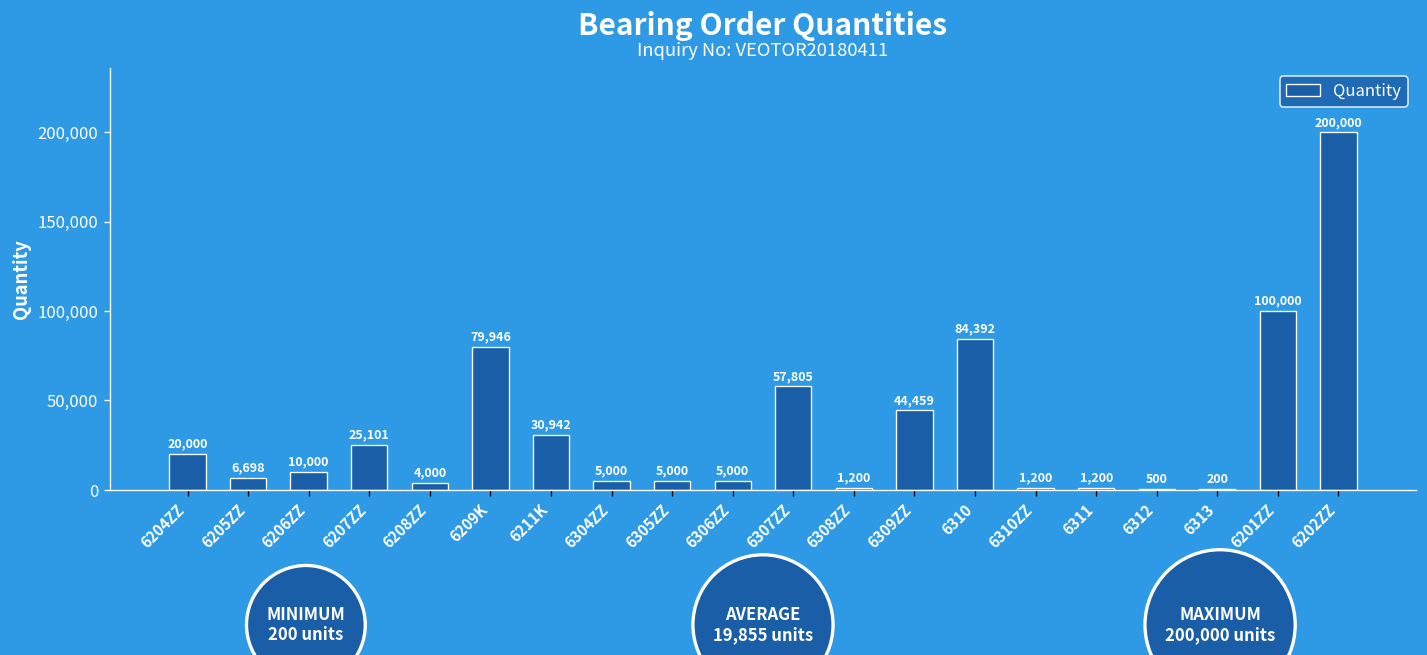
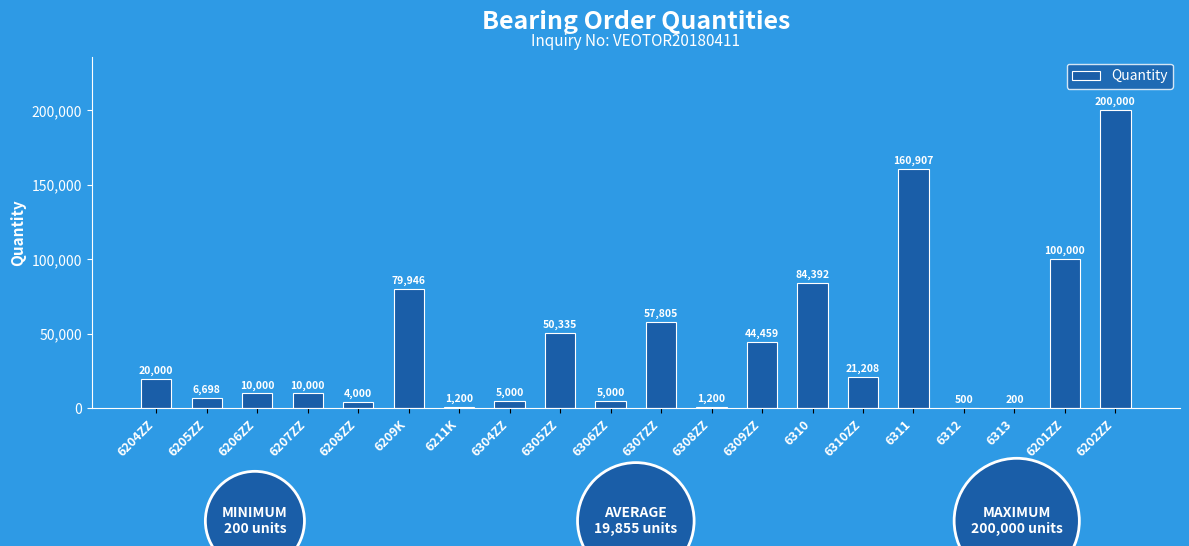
  {
    "6204ZZ": "20,000",
    "6205ZZ": "6,698",
    "6206ZZ": "10,000",
-   "6207ZZ": "25,101",
+   "6207ZZ": "10,000",
    "6208ZZ": "4,000",
    "6209K": "79,946",
-   "6211K": "30,942",
+   "6211K": "1,200",
    "6304ZZ": "5,000",
-   "6305ZZ": "5,000",
+   "6305ZZ": "50,335",
    "6306ZZ": "5,000",
    "6307ZZ": "57,805",
    "6308ZZ": "1,200",
    "6309ZZ": "44,459",
    "6310": "84,392",
-   "6310ZZ": "1,200",
-   "6311": "1,200",
+   "6310ZZ": "21,208",
+   "6311": "160,907",
    "6312": "500",
    "6313": "200",
    "6201ZZ": "100,000",
    "6202ZZ": "200,000"
  }
